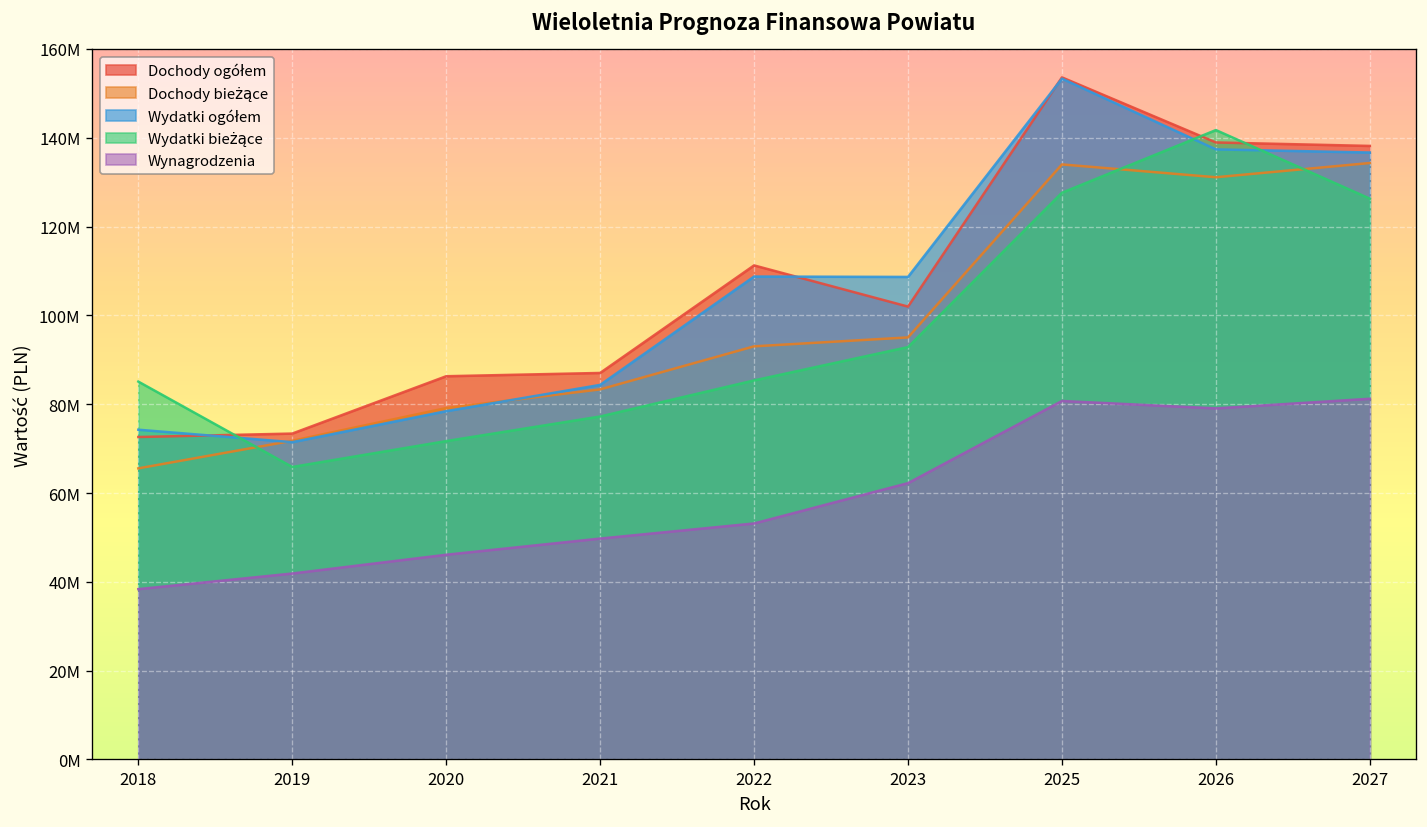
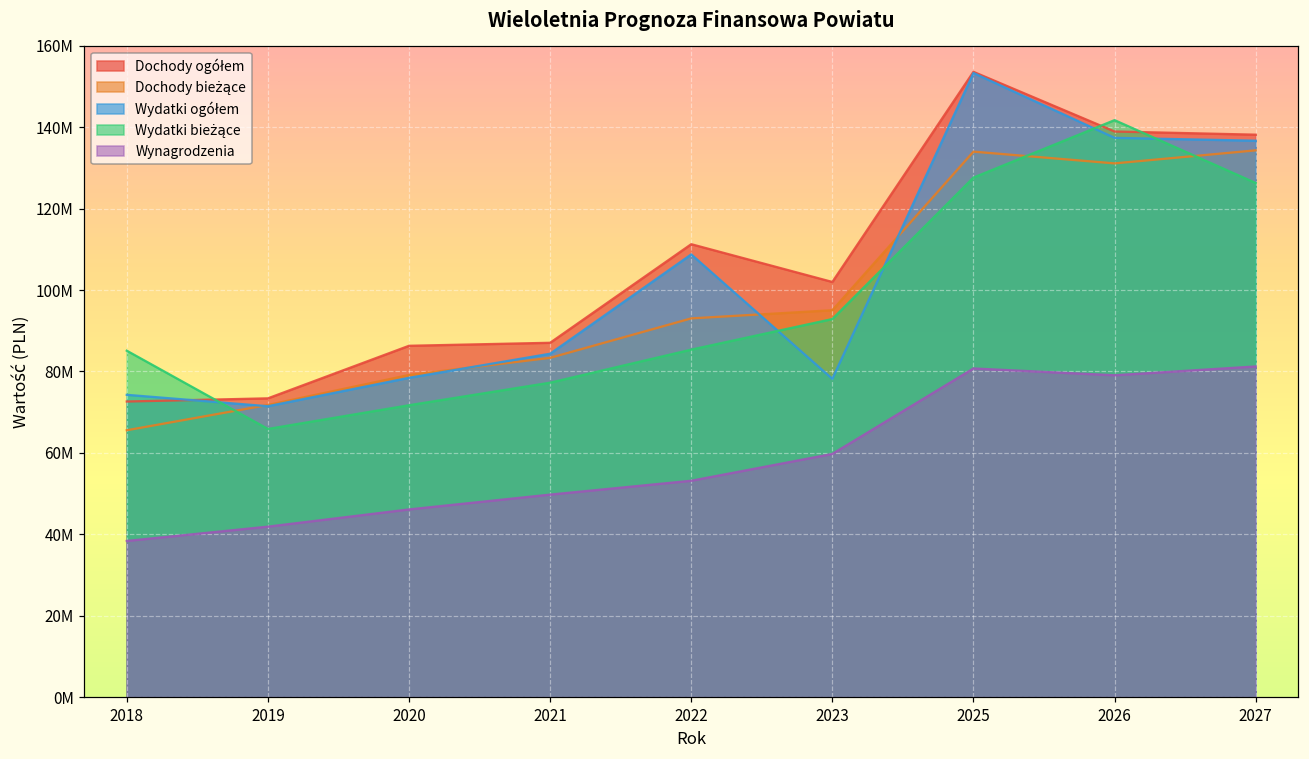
  {
    "Wydatki ogółem": {
      "2018": 74000000,
      "2020": 78000000,
      "2021": 84000000,
      "2022": 109000000,
-     "2023": 109000000,
+     "2023": 78000000,
      "2026": 137000000,
      "2027": 137000000
    },
    "Wydatki bieżące": {
      "2018": 85000000,
      "2019": 66000000,
      "2020": 72000000,
      "2021": 77000000,
      "2022": 85000000,
      "2023": 93000000,
      "2025": 128000000,
      "2026": 142000000,
      "2027": 126000000
    },
    "Wynagrodzenia": {
      "2018": 38000000,
      "2019": 42000000,
      "2020": 46000000,
      "2021": 50000000,
      "2022": 53000000,
-     "2023": 62000000,
+     "2023": 60000000,
      "2025": 81000000,
      "2026": 79000000,
      "2027": 81000000
    }
  }
